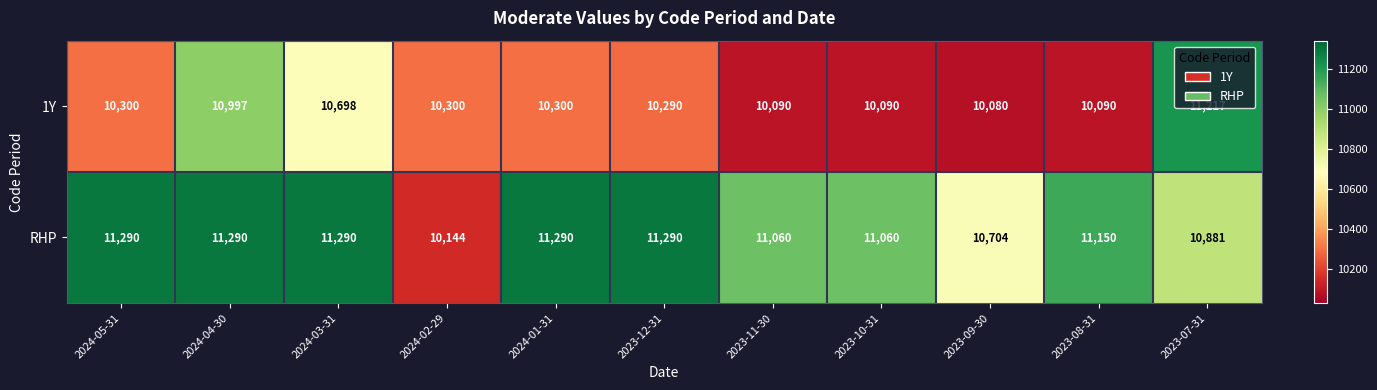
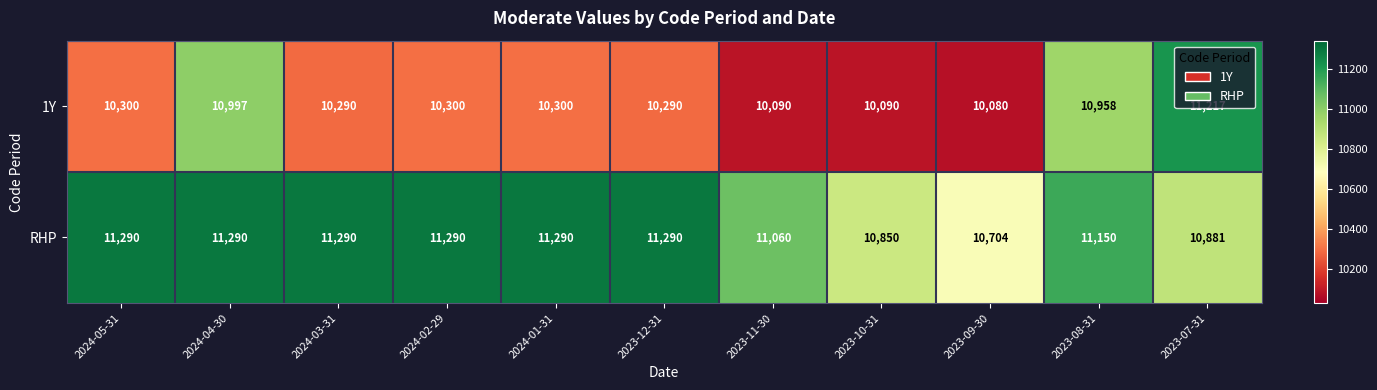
  {
    "1Y": {
      "2024-05-31": "10,300",
      "2024-04-30": "10,997",
-     "2024-03-31": "10,698",
+     "2024-03-31": "10,290",
      "2024-02-29": "10,300",
      "2024-01-31": "10,300",
      "2023-12-31": "10,290",
      "2023-11-30": "10,090",
      "2023-10-31": "10,090",
      "2023-09-30": "10,080",
-     "2023-08-31": "10,090"
+     "2023-08-31": "10,958"
    },
    "RHP": {
      "2024-05-31": "11,290",
      "2024-04-30": "11,290",
      "2024-03-31": "11,290",
-     "2024-02-29": "10,144",
+     "2024-02-29": "11,290",
      "2024-01-31": "11,290",
      "2023-12-31": "11,290",
      "2023-11-30": "11,060",
-     "2023-10-31": "11,060",
+     "2023-10-31": "10,850",
      "2023-09-30": "10,704",
      "2023-08-31": "11,150",
      "2023-07-31": "10,881"
    }
  }
